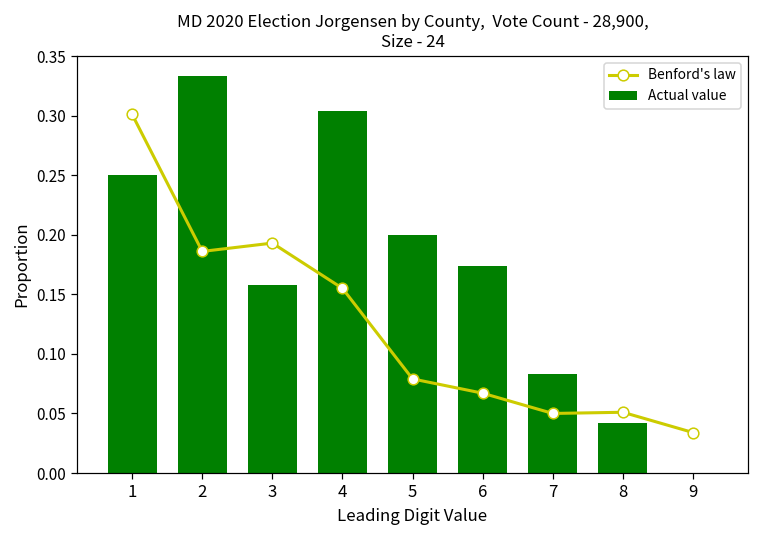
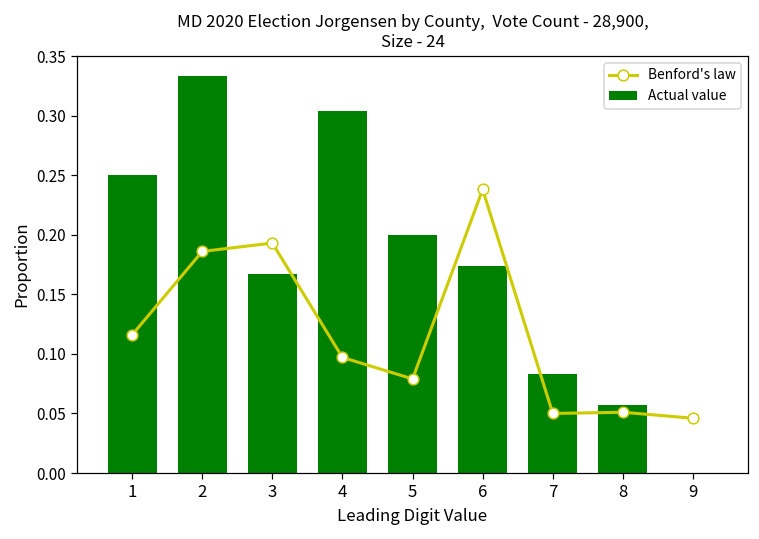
  {
    "Benford's law": {
-     "1": 0.301,
+     "1": 0.116,
      "2": 0.186,
      "3": 0.193,
-     "4": 0.155,
+     "4": 0.097,
      "5": 0.079,
-     "6": 0.067,
+     "6": 0.238,
      "7": 0.050,
      "8": 0.051,
-     "9": 0.034
+     "9": 0.046
    },
    "Actual value": {
      "1": 0.250,
      "2": 0.333,
-     "3": 0.158,
+     "3": 0.167,
      "4": 0.304,
      "5": 0.200,
      "6": 0.174,
      "7": 0.083,
-     "8": 0.042,
+     "8": 0.057,
      "9": 0.000
    }
  }
